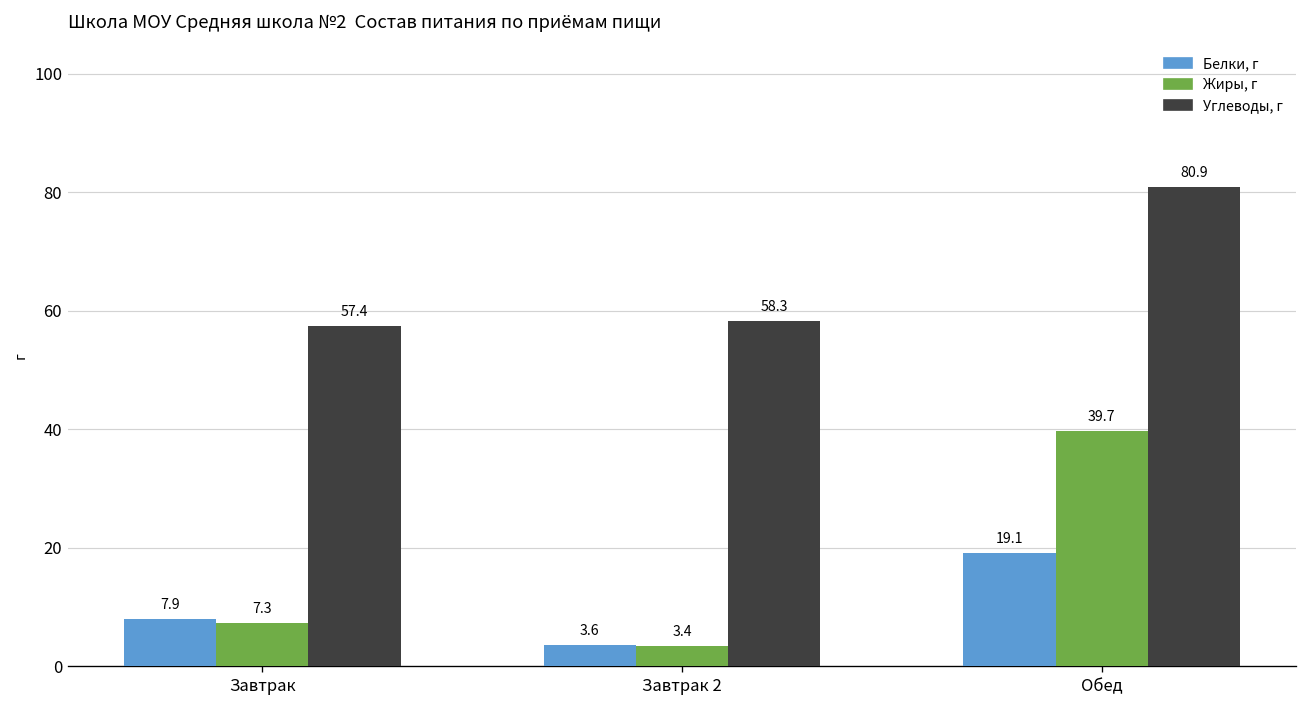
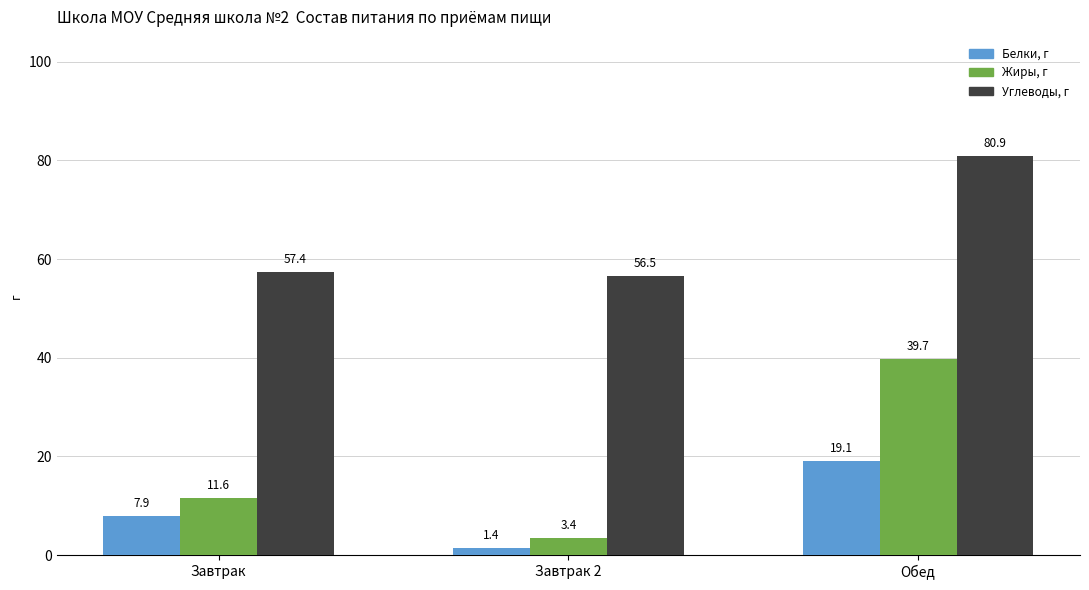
  {
    "Белки, г": {
      "Завтрак": 7.9,
-     "Завтрак 2": 3.6,
+     "Завтрак 2": 1.4,
      "Обед": 19.1
    },
    "Жиры, г": {
-     "Завтрак": 7.3,
+     "Завтрак": 11.6,
      "Завтрак 2": 3.4,
      "Обед": 39.7
    },
    "Углеводы, г": {
      "Завтрак": 57.4,
-     "Завтрак 2": 58.3,
+     "Завтрак 2": 56.5,
      "Обед": 80.9
    }
  }
